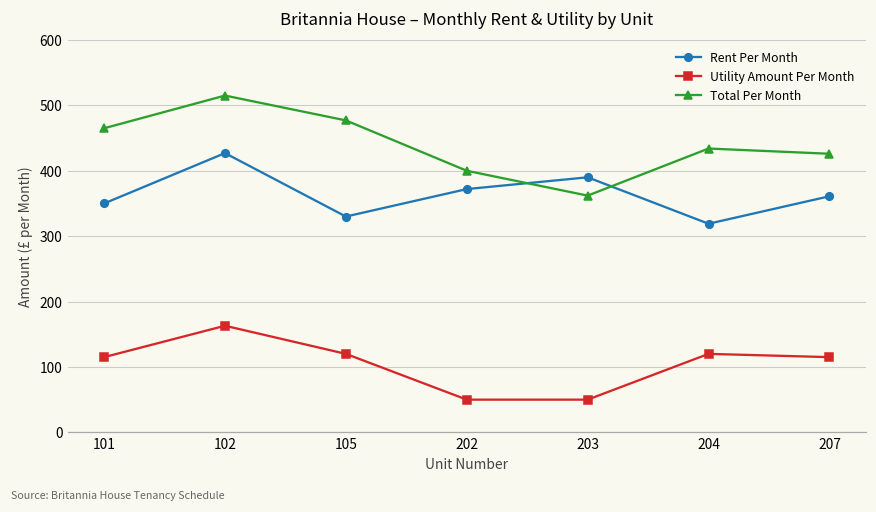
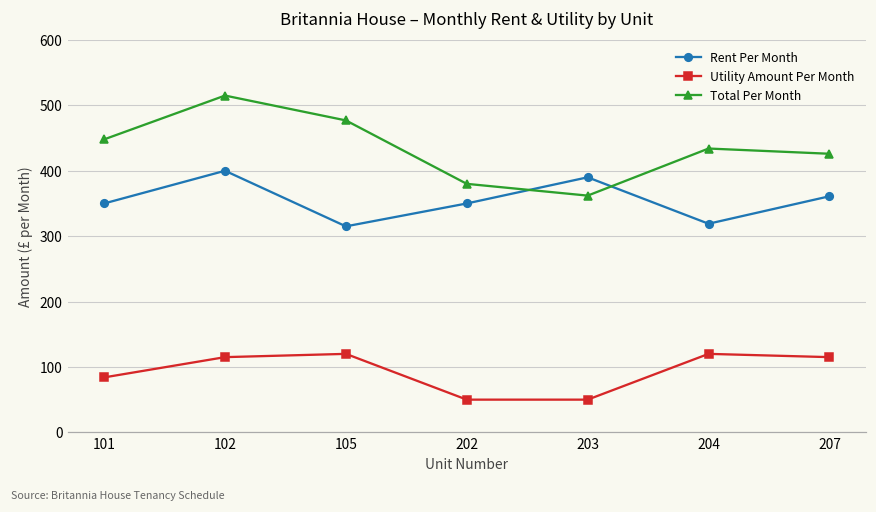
  {
    "Rent Per Month": {
      "101": 350,
-     "102": 430,
-     "105": 330,
-     "202": 370,
+     "102": 400,
+     "105": 320,
+     "202": 350,
      "203": 390,
      "204": 320,
      "207": 360
    },
    "Utility Amount Per Month": {
-     "101": 120,
-     "102": 160,
+     "101": 80,
+     "102": 120,
      "105": 120,
      "202": 50,
      "203": 50,
      "204": 120,
      "207": 120
    },
    "Total Per Month": {
-     "101": 470,
+     "101": 450,
      "102": 520,
      "105": 480,
-     "202": 400,
+     "202": 380,
      "203": 360,
      "204": 430,
      "207": 430
    }
  }
